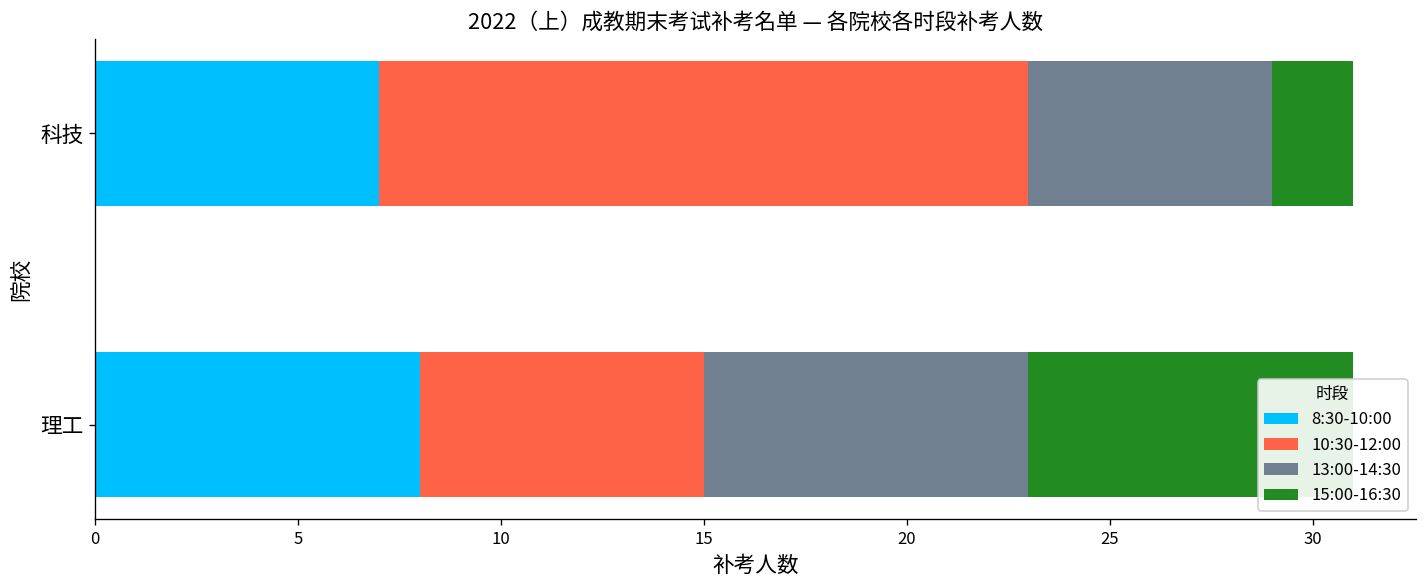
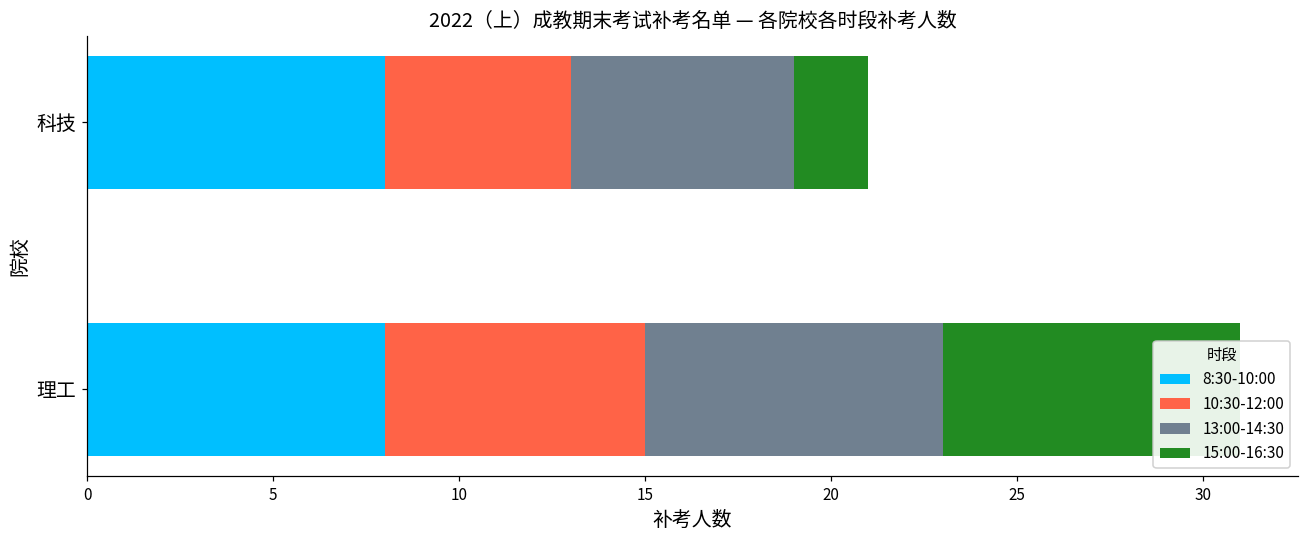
  {
    "8:30-10:00": {
-     "科技": 7,
+     "科技": 8,
      "理工": 8
    },
    "10:30-12:00": {
-     "科技": 16,
+     "科技": 5,
      "理工": 7
    },
    "13:00-14:30": {
      "科技": 6,
      "理工": 8
    },
    "15:00-16:30": {
      "科技": 2
    }
  }
